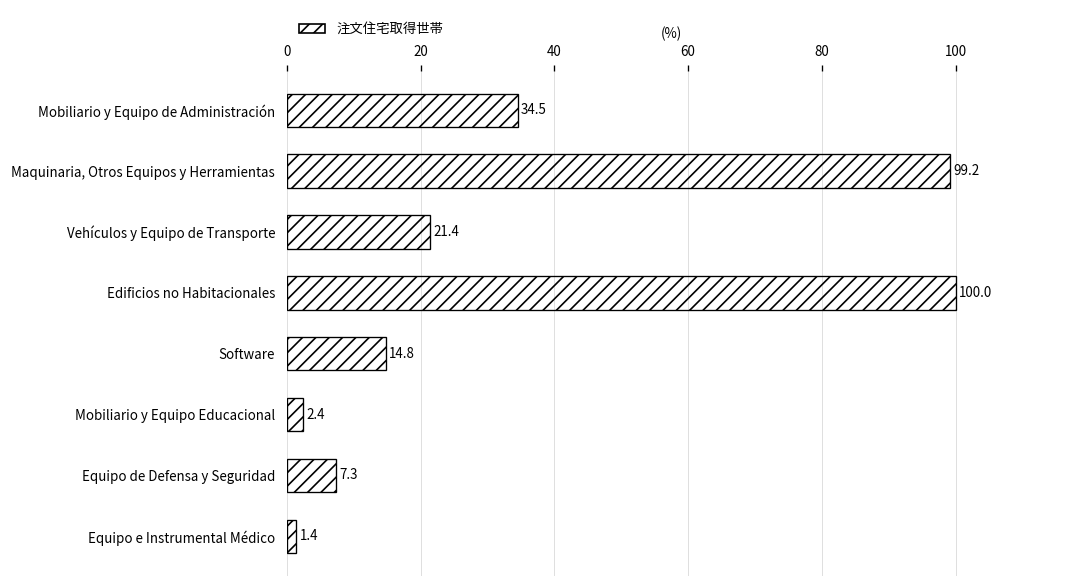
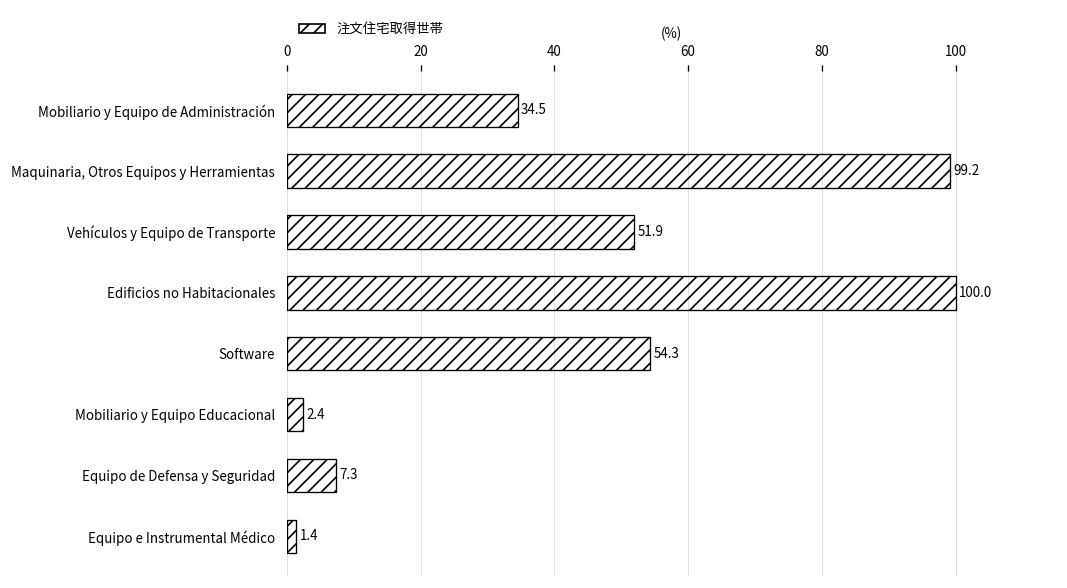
  {
    "Mobiliario y Equipo de Administración": 34.5,
    "Maquinaria, Otros Equipos y Herramientas": 99.2,
-   "Vehículos y Equipo de Transporte": 21.4,
+   "Vehículos y Equipo de Transporte": 51.9,
    "Edificios no Habitacionales": 100.0,
-   "Software": 14.8,
+   "Software": 54.3,
    "Mobiliario y Equipo Educacional": 2.4,
    "Equipo de Defensa y Seguridad": 7.3,
    "Equipo e Instrumental Médico": 1.4
  }
